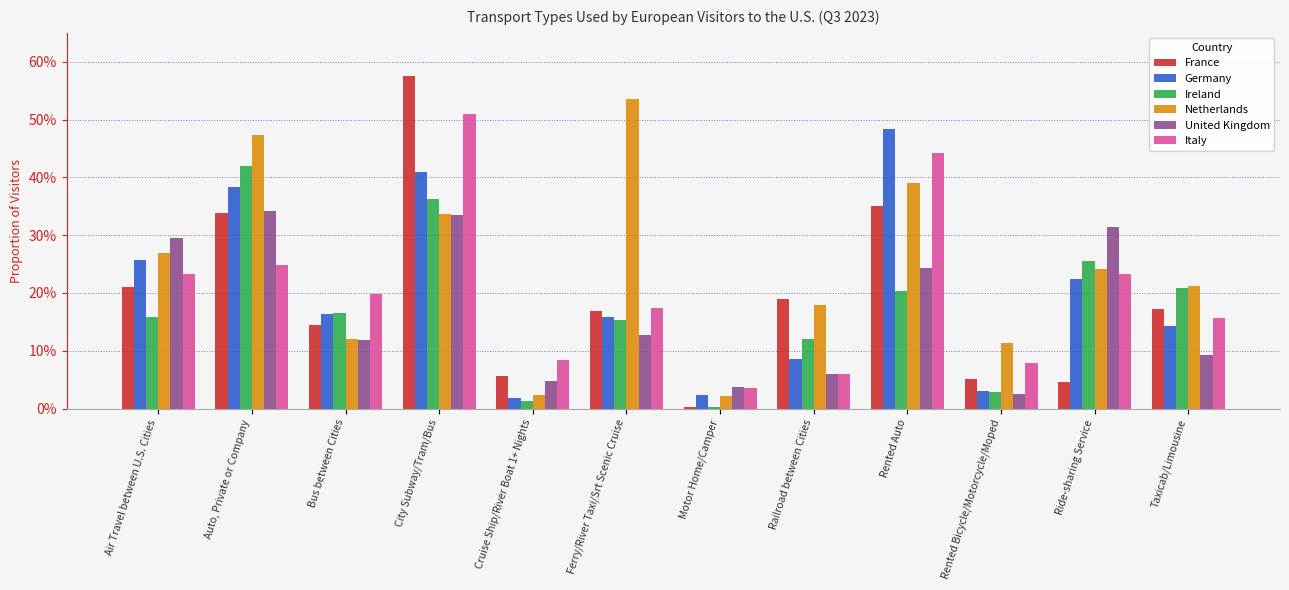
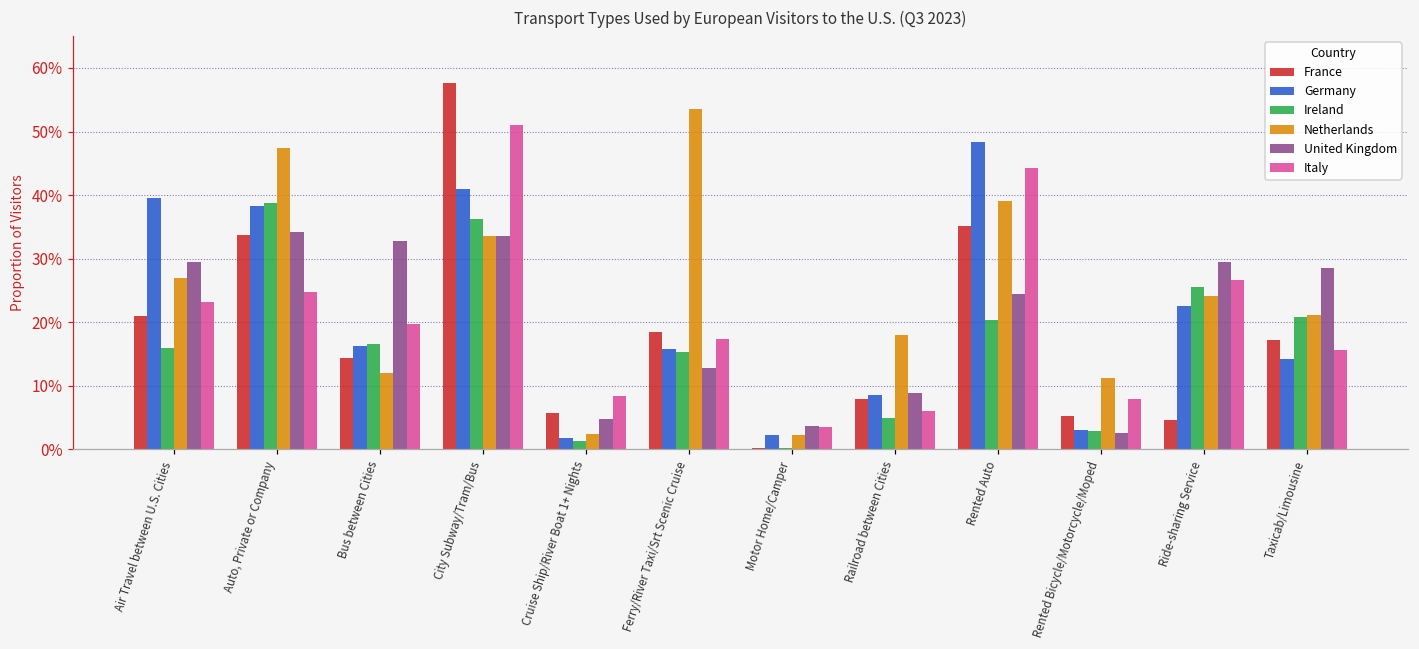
  {
    "France": {
      "Air Travel between U.S. Cities": "21%",
      "Auto, Private or Company": "34%",
      "Bus between Cities": "14%",
      "City Subway/Tram/Bus": "58%",
      "Cruise Ship/River Boat 1+ Nights": "6%",
-     "Ferry/River Taxi/Srt Scenic Cruise": "17%",
-     "Railroad between Cities": "19%",
+     "Ferry/River Taxi/Srt Scenic Cruise": "18%",
+     "Railroad between Cities": "8%",
      "Rented Auto": "35%",
      "Rented Bicycle/Motorcycle/Moped": "5%",
      "Ride-sharing Service": "5%",
      "Taxicab/Limousine": "17%"
    },
    "Germany": {
-     "Air Travel between U.S. Cities": "26%",
+     "Air Travel between U.S. Cities": "40%",
      "Auto, Private or Company": "38%",
      "Bus between Cities": "16%",
      "City Subway/Tram/Bus": "41%",
      "Cruise Ship/River Boat 1+ Nights": "2%",
      "Ferry/River Taxi/Srt Scenic Cruise": "16%",
      "Motor Home/Camper": "2%",
      "Railroad between Cities": "9%",
      "Rented Auto": "48%",
      "Rented Bicycle/Motorcycle/Moped": "3%",
      "Ride-sharing Service": "23%",
      "Taxicab/Limousine": "14%"
    },
    "Ireland": {
      "Air Travel between U.S. Cities": "16%",
-     "Auto, Private or Company": "42%",
+     "Auto, Private or Company": "39%",
      "Bus between Cities": "17%",
      "City Subway/Tram/Bus": "36%",
      "Cruise Ship/River Boat 1+ Nights": "1%",
      "Ferry/River Taxi/Srt Scenic Cruise": "15%",
-     "Railroad between Cities": "12%",
+     "Railroad between Cities": "5%",
      "Rented Auto": "20%",
      "Rented Bicycle/Motorcycle/Moped": "3%",
      "Ride-sharing Service": "26%",
      "Taxicab/Limousine": "21%"
    },
    "Netherlands": {
      "Air Travel between U.S. Cities": "27%",
      "Auto, Private or Company": "47%",
      "Bus between Cities": "12%",
      "City Subway/Tram/Bus": "34%",
      "Cruise Ship/River Boat 1+ Nights": "2%",
      "Ferry/River Taxi/Srt Scenic Cruise": "54%",
      "Motor Home/Camper": "2%",
      "Railroad between Cities": "18%",
      "Rented Auto": "39%",
      "Rented Bicycle/Motorcycle/Moped": "11%",
      "Ride-sharing Service": "24%",
      "Taxicab/Limousine": "21%"
    },
    "United Kingdom": {
      "Air Travel between U.S. Cities": "30%",
      "Auto, Private or Company": "34%",
-     "Bus between Cities": "12%",
+     "Bus between Cities": "33%",
      "City Subway/Tram/Bus": "34%",
      "Cruise Ship/River Boat 1+ Nights": "5%",
      "Ferry/River Taxi/Srt Scenic Cruise": "13%",
      "Motor Home/Camper": "4%",
-     "Railroad between Cities": "6%",
+     "Railroad between Cities": "9%",
      "Rented Auto": "24%",
      "Rented Bicycle/Motorcycle/Moped": "3%",
-     "Ride-sharing Service": "31%",
-     "Taxicab/Limousine": "9%"
+     "Ride-sharing Service": "29%",
+     "Taxicab/Limousine": "28%"
    },
    "Italy": {
      "Air Travel between U.S. Cities": "23%",
      "Auto, Private or Company": "25%",
      "Bus between Cities": "20%",
      "City Subway/Tram/Bus": "51%",
      "Cruise Ship/River Boat 1+ Nights": "8%",
      "Ferry/River Taxi/Srt Scenic Cruise": "17%",
      "Motor Home/Camper": "4%",
      "Railroad between Cities": "6%",
      "Rented Auto": "44%",
      "Rented Bicycle/Motorcycle/Moped": "8%",
-     "Ride-sharing Service": "23%",
+     "Ride-sharing Service": "27%",
      "Taxicab/Limousine": "16%"
    }
  }
